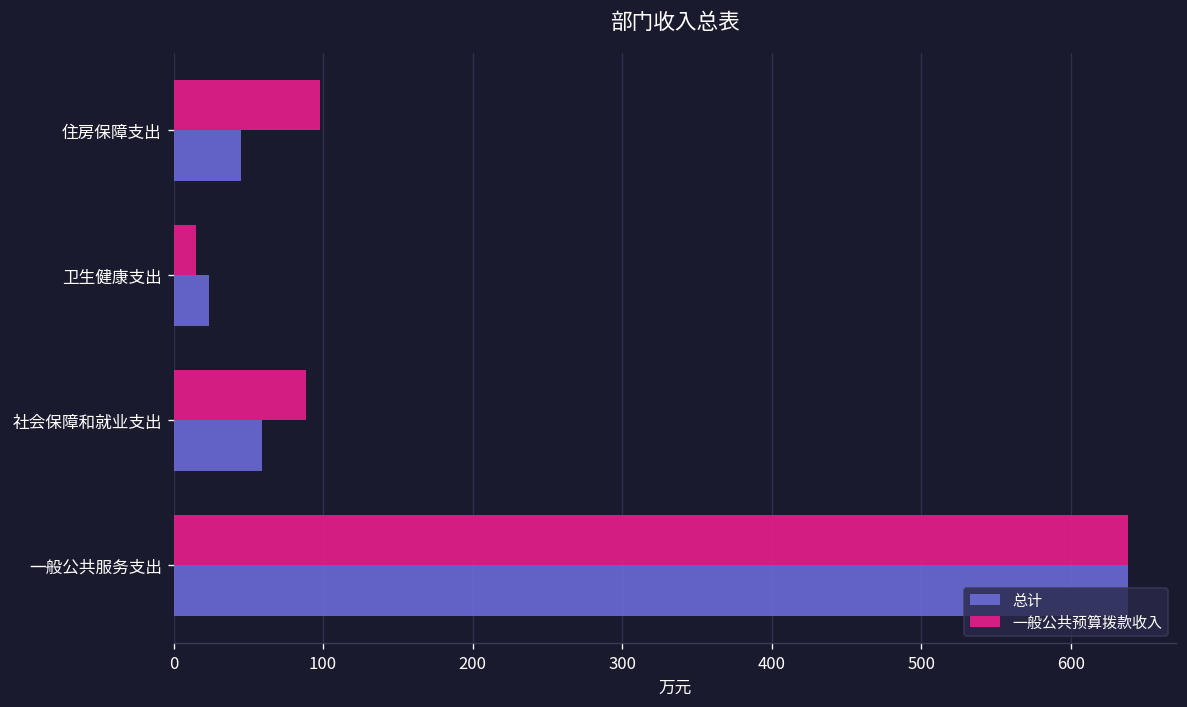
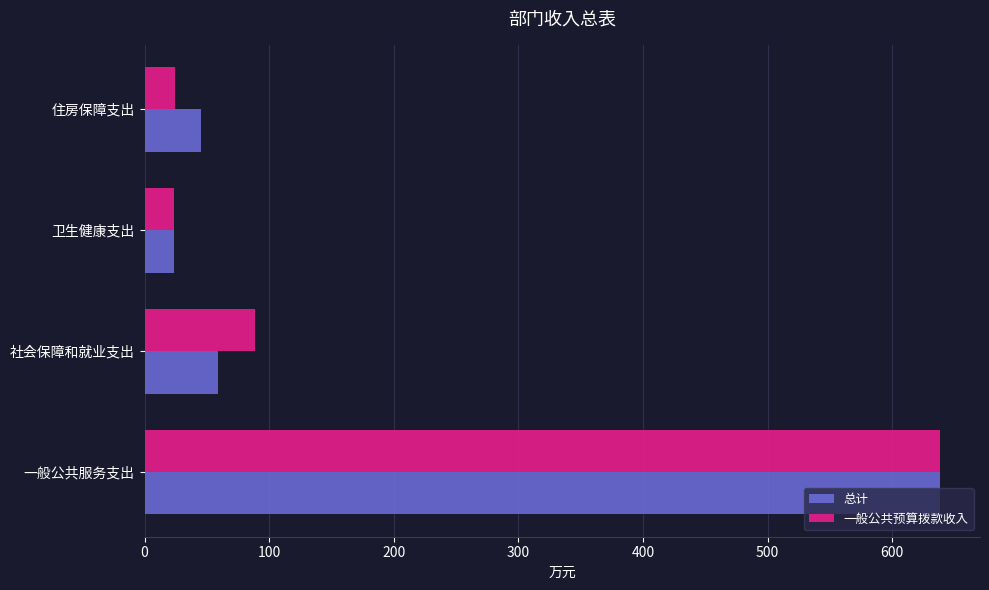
  {
    "总计": {
      "住房保障支出": 45,
      "卫生健康支出": 23,
      "社会保障和就业支出": 59
    },
    "一般公共预算拨款收入": {
-     "住房保障支出": 98,
-     "卫生健康支出": 15,
+     "住房保障支出": 24,
+     "卫生健康支出": 23,
      "社会保障和就业支出": 89,
      "一般公共服务支出": 639
    }
  }
